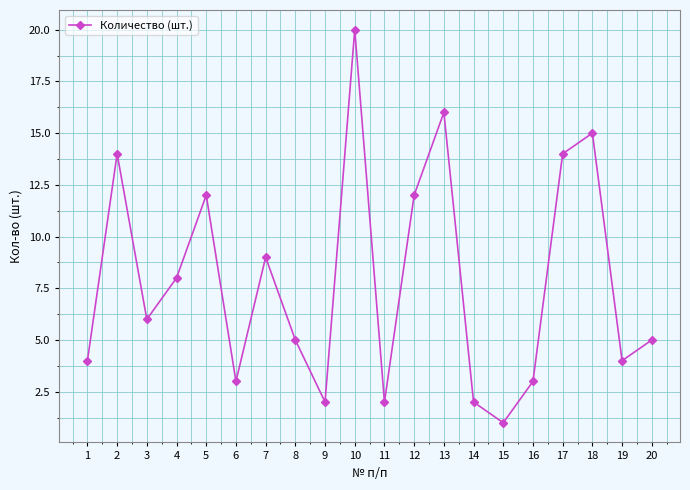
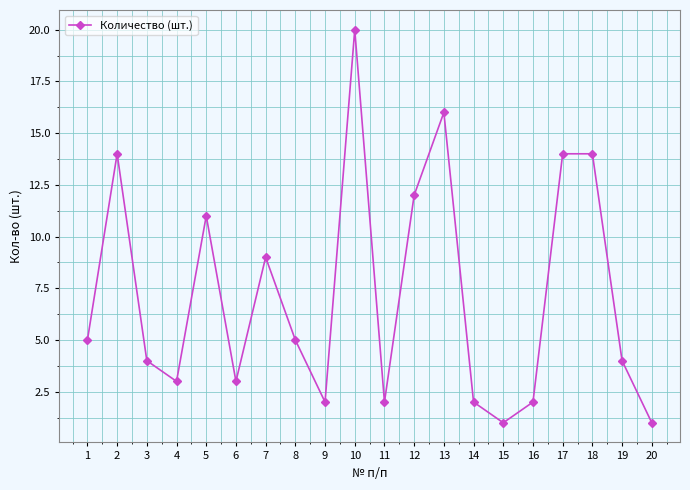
  {
-   "1": 4,
+   "1": 5,
    "2": 14,
-   "3": 6,
-   "4": 8,
-   "5": 12,
+   "3": 4,
+   "4": 3,
+   "5": 11,
    "6": 3,
    "7": 9,
    "8": 5,
    "9": 2,
    "10": 20,
    "11": 2,
    "12": 12,
    "13": 16,
    "14": 2,
    "15": 1,
-   "16": 3,
+   "16": 2,
    "17": 14,
-   "18": 15,
+   "18": 14,
    "19": 4,
-   "20": 5
+   "20": 1
  }
